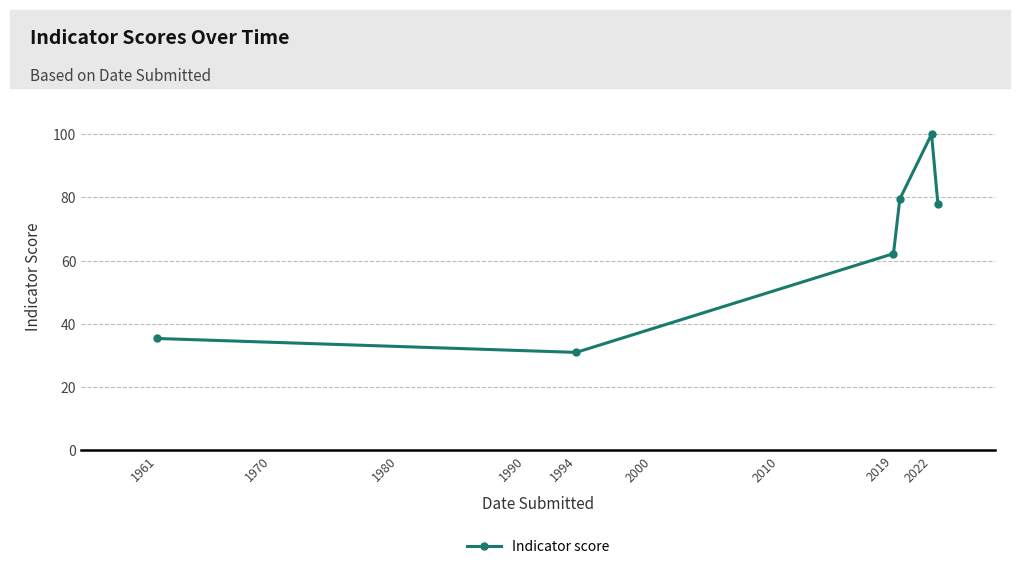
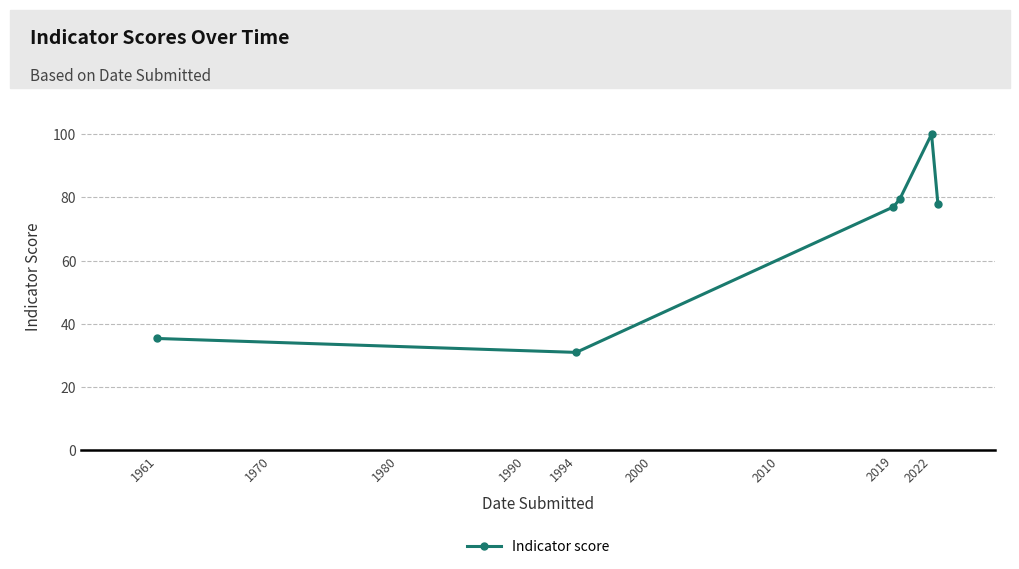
  {
    "1961": 35,
    "1994": 31,
-   "2019": 62,
+   "2019": 77,
    "2022": 100
  }
